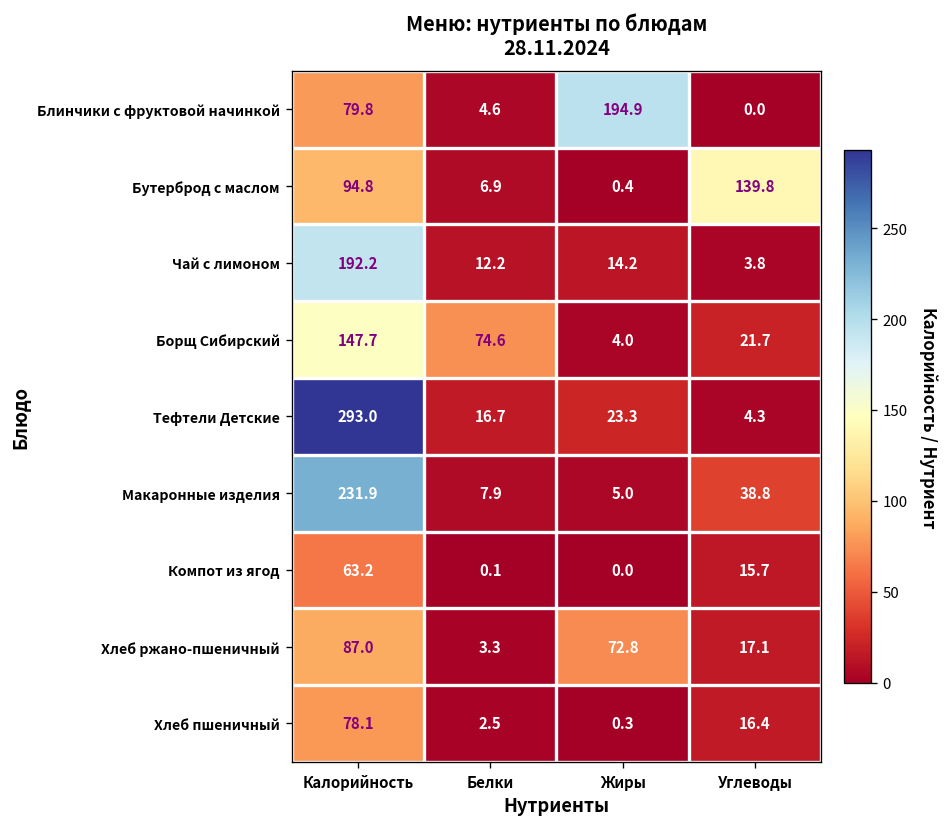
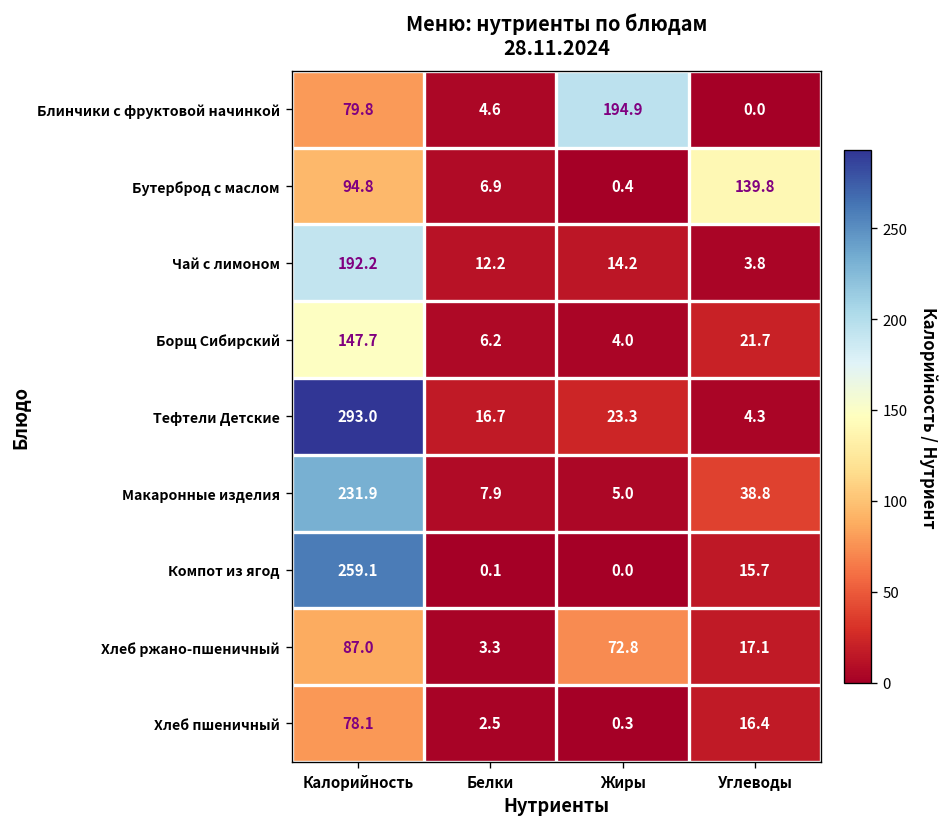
  {
    "Блинчики с фруктовой начинкой": {
      "Калорийность": 79.8,
      "Белки": 4.6,
      "Жиры": 194.9,
      "Углеводы": 0.0
    },
    "Бутерброд с маслом": {
      "Калорийность": 94.8,
      "Белки": 6.9,
      "Жиры": 0.4,
      "Углеводы": 139.8
    },
    "Чай с лимоном": {
      "Калорийность": 192.2,
      "Белки": 12.2,
      "Жиры": 14.2,
      "Углеводы": 3.8
    },
    "Борщ Сибирский": {
      "Калорийность": 147.7,
-     "Белки": 74.6,
+     "Белки": 6.2,
      "Жиры": 4.0,
      "Углеводы": 21.7
    },
    "Тефтели Детские": {
      "Калорийность": 293.0,
      "Белки": 16.7,
      "Жиры": 23.3,
      "Углеводы": 4.3
    },
    "Макаронные изделия": {
      "Калорийность": 231.9,
      "Белки": 7.9,
      "Жиры": 5.0,
      "Углеводы": 38.8
    },
    "Компот из ягод": {
-     "Калорийность": 63.2,
+     "Калорийность": 259.1,
      "Белки": 0.1,
      "Жиры": 0.0,
      "Углеводы": 15.7
    },
    "Хлеб ржано-пшеничный": {
      "Калорийность": 87.0,
      "Белки": 3.3,
      "Жиры": 72.8,
      "Углеводы": 17.1
    },
    "Хлеб пшеничный": {
      "Калорийность": 78.1,
      "Белки": 2.5,
      "Жиры": 0.3,
      "Углеводы": 16.4
    }
  }
